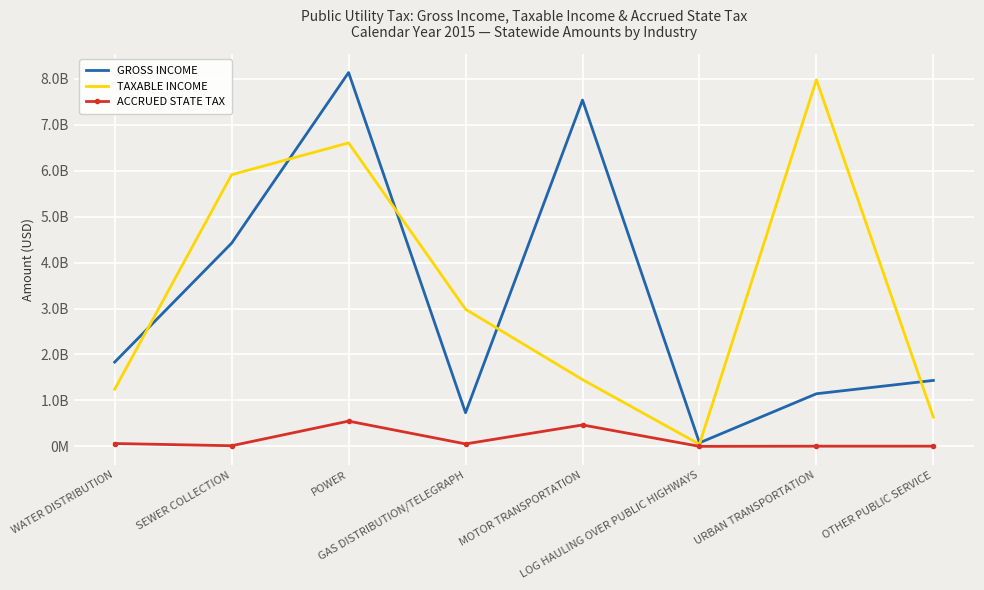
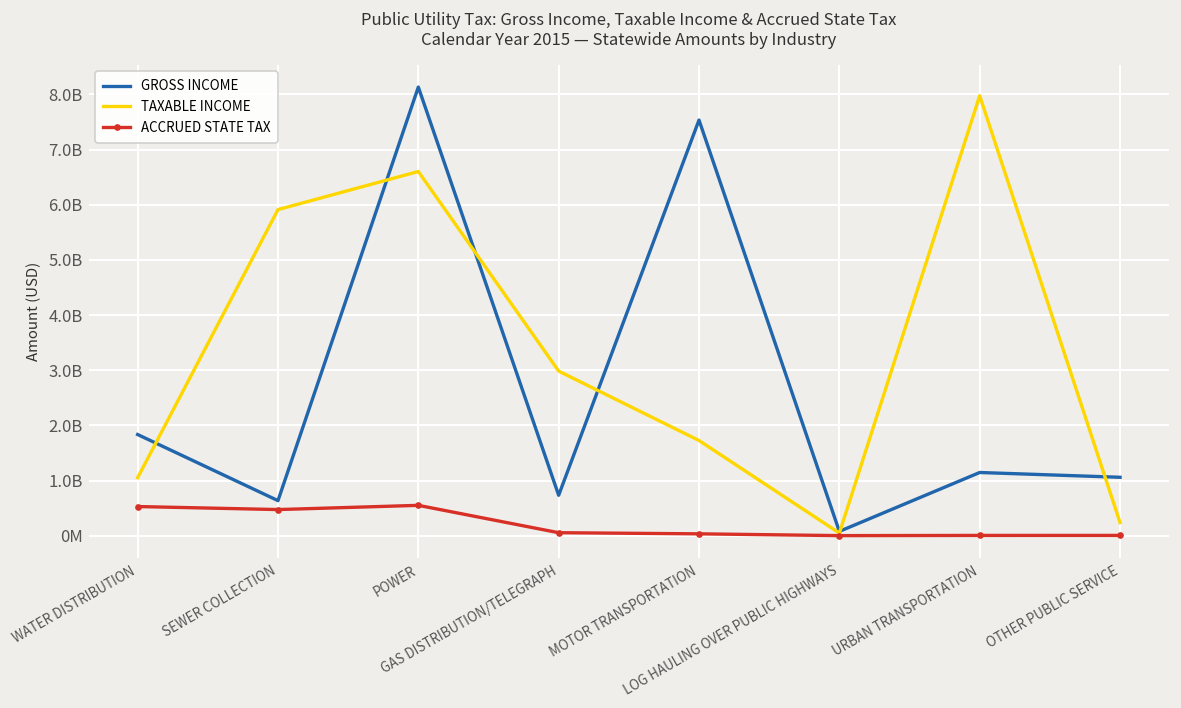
  {
    "GROSS INCOME": {
      "WATER DISTRIBUTION": 1800000000,
-     "SEWER COLLECTION": 4400000000,
+     "SEWER COLLECTION": 600000000,
      "POWER": 8100000000,
      "GAS DISTRIBUTION/TELEGRAPH": 700000000,
      "MOTOR TRANSPORTATION": 7500000000,
      "URBAN TRANSPORTATION": 1100000000,
-     "OTHER PUBLIC SERVICE": 1400000000
+     "OTHER PUBLIC SERVICE": 1100000000
    },
    "TAXABLE INCOME": {
-     "WATER DISTRIBUTION": 1200000000,
+     "WATER DISTRIBUTION": 1100000000,
      "SEWER COLLECTION": 5900000000,
      "POWER": 6600000000,
      "GAS DISTRIBUTION/TELEGRAPH": 3000000000,
-     "MOTOR TRANSPORTATION": 1500000000,
+     "MOTOR TRANSPORTATION": 1700000000,
      "URBAN TRANSPORTATION": 8000000000,
-     "OTHER PUBLIC SERVICE": 600000000
+     "OTHER PUBLIC SERVICE": 200000000
    },
    "ACCRUED STATE TAX": {
-     "WATER DISTRIBUTION": 100000000,
-     "SEWER COLLECTION": 0,
+     "WATER DISTRIBUTION": 500000000,
+     "SEWER COLLECTION": 500000000,
      "POWER": 500000000,
      "GAS DISTRIBUTION/TELEGRAPH": 100000000,
-     "MOTOR TRANSPORTATION": 500000000,
+     "MOTOR TRANSPORTATION": 0,
      "URBAN TRANSPORTATION": 0,
      "OTHER PUBLIC SERVICE": 0
    }
  }
